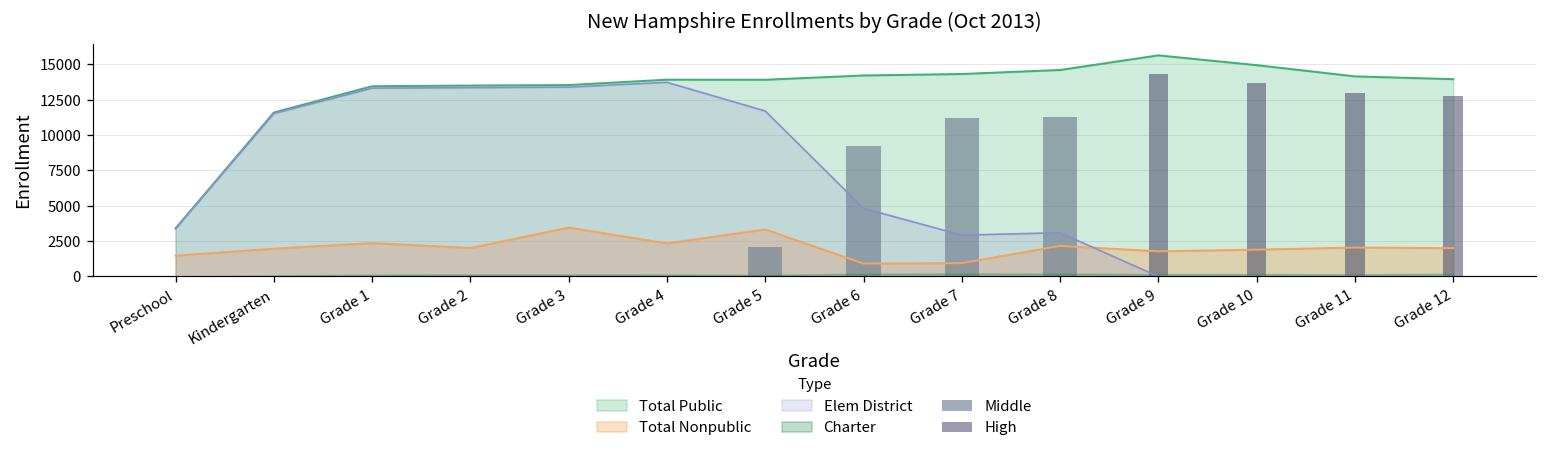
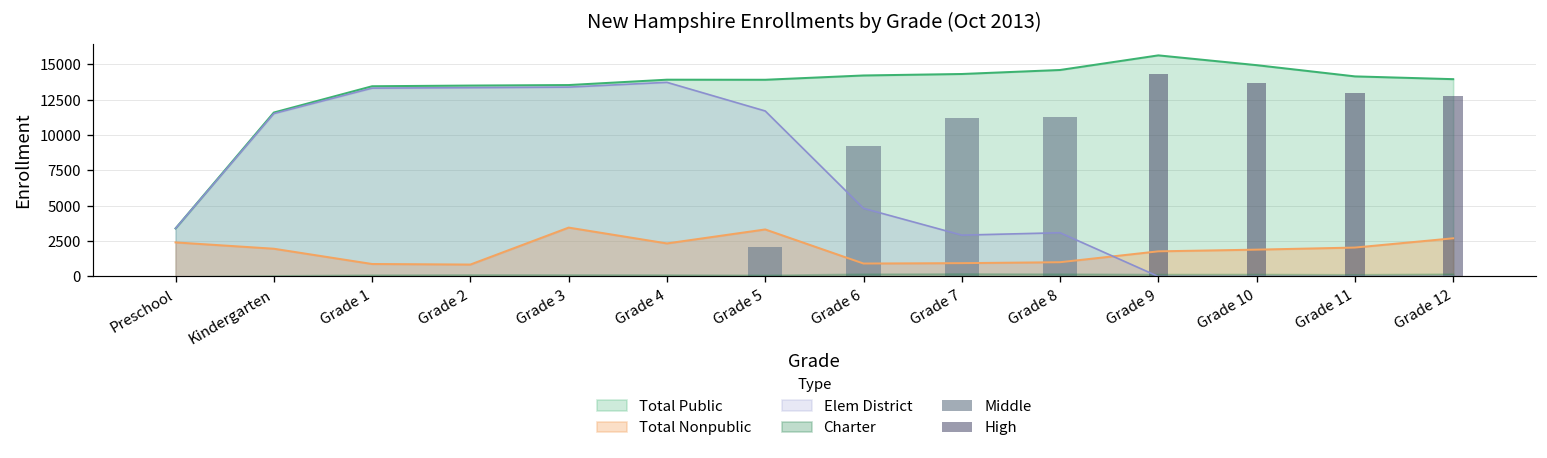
  {
    "Total Nonpublic": {
-     "Preschool": 1500,
+     "Preschool": 2400,
      "Kindergarten": 2000,
-     "Grade 1": 2400,
-     "Grade 2": 2000,
+     "Grade 1": 900,
+     "Grade 2": 800,
      "Grade 3": 3500,
      "Grade 4": 2300,
      "Grade 5": 3300,
      "Grade 6": 900,
      "Grade 7": 900,
-     "Grade 8": 2200,
+     "Grade 8": 1000,
      "Grade 9": 1800,
      "Grade 10": 1900,
      "Grade 11": 2000,
-     "Grade 12": 2000
+     "Grade 12": 2700
    }
  }
